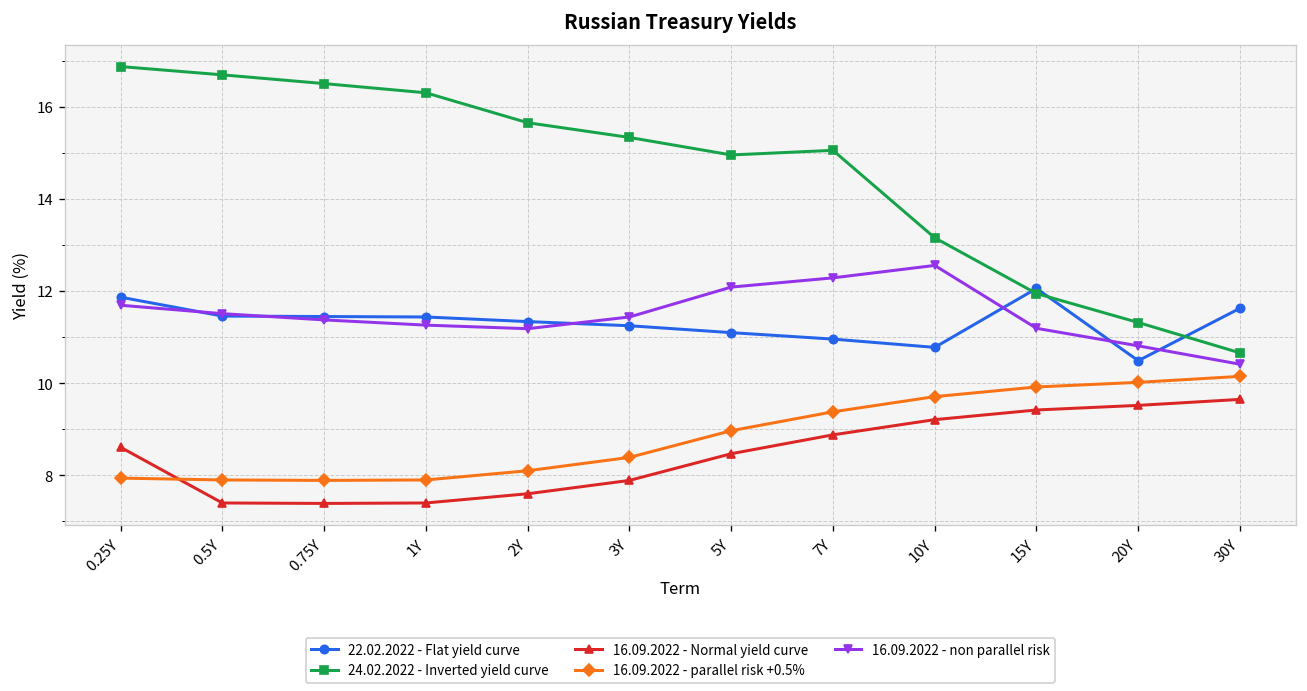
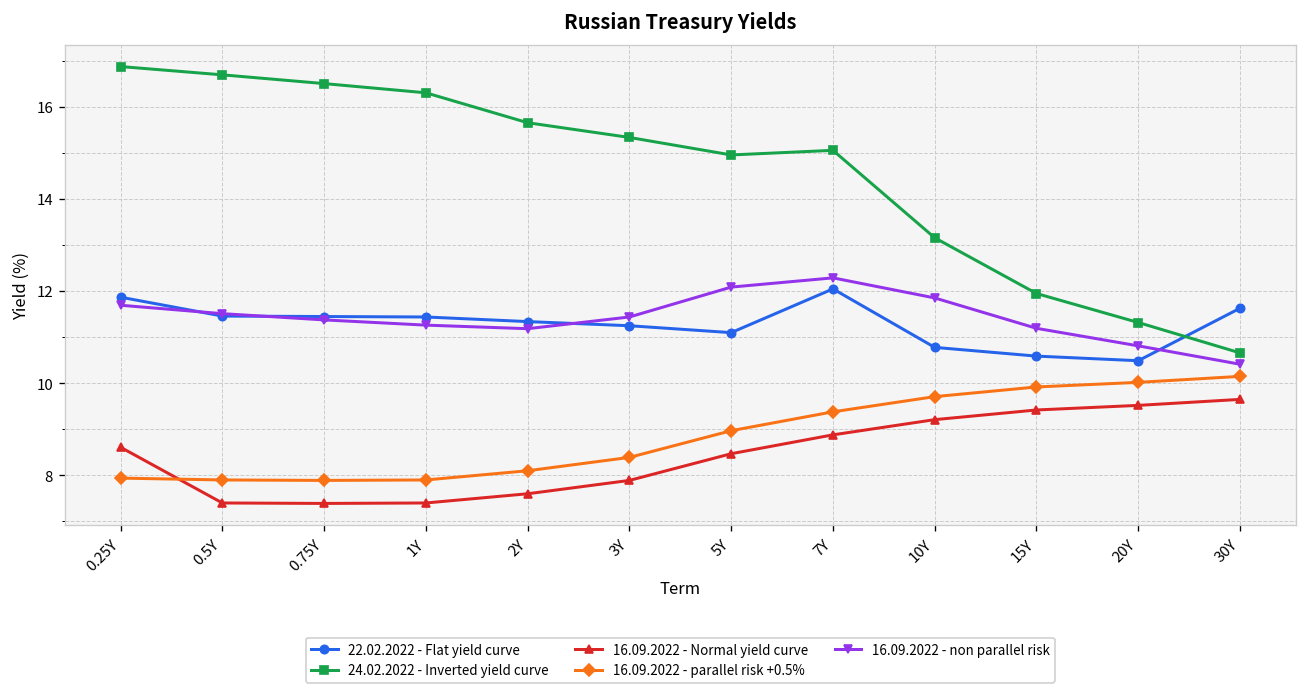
  {
    "22.02.2022 - Flat yield curve": {
      "0.25Y": 11.9,
      "0.75Y": 11.5,
      "1Y": 11.4,
      "2Y": 11.3,
      "3Y": 11.3,
      "5Y": 11.1,
-     "7Y": 11.0,
+     "7Y": 12.1,
      "10Y": 10.8,
-     "15Y": 12.1,
+     "15Y": 10.6,
      "20Y": 10.5,
      "30Y": 11.6
    },
    "24.02.2022 - Inverted yield curve": {
      "0.25Y": 16.9,
      "0.5Y": 16.7,
      "0.75Y": 16.5,
      "1Y": 16.3,
      "2Y": 15.7,
      "3Y": 15.3,
      "5Y": 15.0,
      "7Y": 15.1,
      "10Y": 13.2,
      "15Y": 12.0,
      "20Y": 11.3,
      "30Y": 10.7
    },
    "16.09.2022 - Normal yield curve": {
      "0.25Y": 8.6,
      "0.5Y": 7.4,
      "0.75Y": 7.4,
      "1Y": 7.4,
      "2Y": 7.6,
      "3Y": 7.9,
      "5Y": 8.5,
      "7Y": 8.9,
      "10Y": 9.2,
      "15Y": 9.4,
      "20Y": 9.5,
      "30Y": 9.7
    },
    "16.09.2022 - parallel risk +0.5%": {
      "0.25Y": 7.9,
      "0.5Y": 7.9,
      "0.75Y": 7.9,
      "1Y": 7.9,
      "2Y": 8.1,
      "3Y": 8.4,
      "5Y": 9.0,
      "7Y": 9.4,
      "10Y": 9.7,
      "15Y": 9.9,
      "20Y": 10.0,
      "30Y": 10.2
    },
    "16.09.2022 - non parallel risk": {
      "0.25Y": 11.7,
      "0.75Y": 11.4,
      "1Y": 11.3,
      "2Y": 11.2,
      "3Y": 11.4,
      "5Y": 12.1,
      "7Y": 12.3,
-     "10Y": 12.6,
+     "10Y": 11.9,
      "15Y": 11.2,
      "20Y": 10.8,
      "30Y": 10.4
    }
  }
